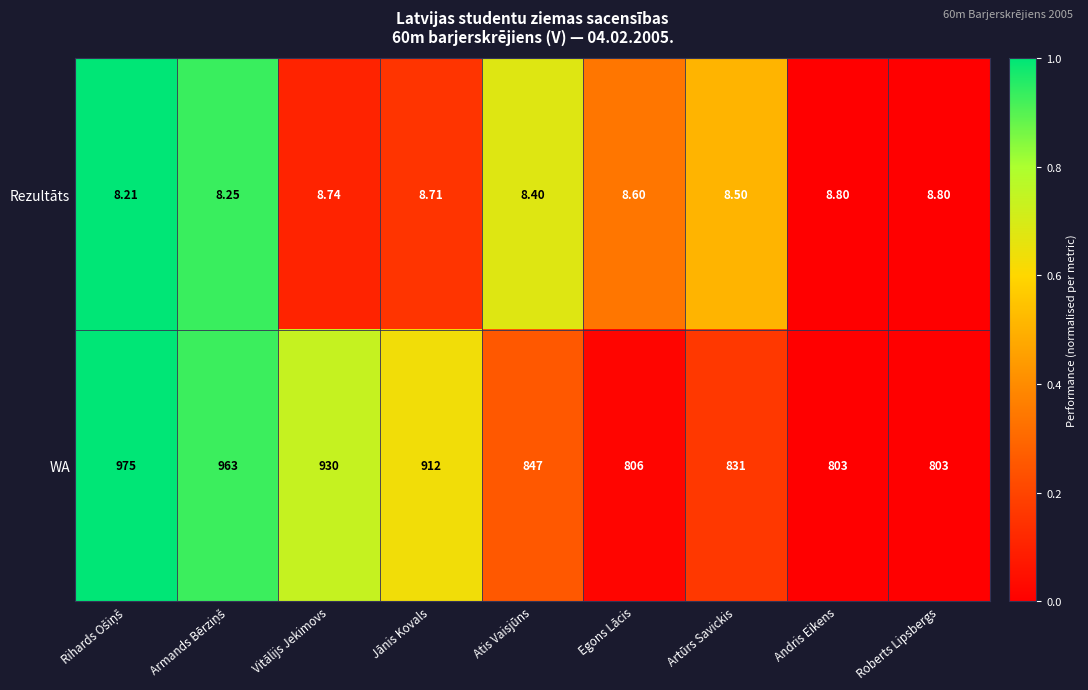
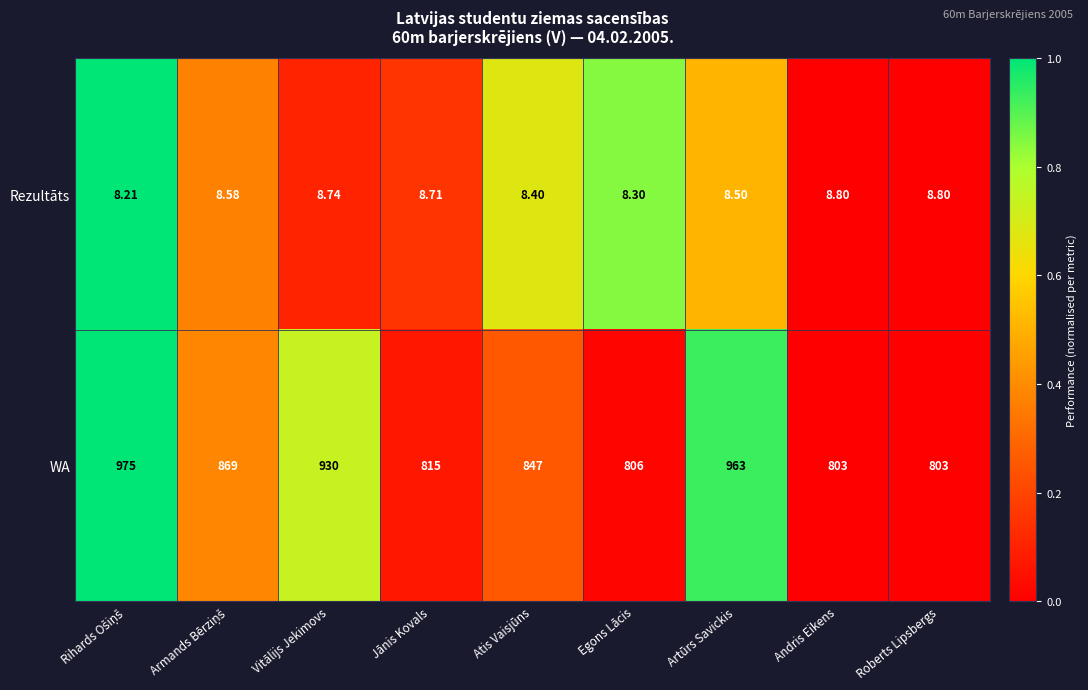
  {
    "Rezultāts": {
      "Rihards Ošiņš": 8.21,
-     "Armands Bērziņš": 8.25,
+     "Armands Bērziņš": 8.58,
      "Vitālijs Jekimovs": 8.74,
      "Jānis Kovals": 8.71,
      "Atis Vaisjūns": 8.40,
-     "Egons Lācis": 8.60,
+     "Egons Lācis": 8.30,
      "Artūrs Savickis": 8.50,
      "Andris Eikens": 8.80,
      "Roberts Lipsbergs": 8.80
    },
    "WA": {
      "Rihards Ošiņš": 975,
-     "Armands Bērziņš": 963,
+     "Armands Bērziņš": 869,
      "Vitālijs Jekimovs": 930,
-     "Jānis Kovals": 912,
+     "Jānis Kovals": 815,
      "Atis Vaisjūns": 847,
      "Egons Lācis": 806,
-     "Artūrs Savickis": 831,
+     "Artūrs Savickis": 963,
      "Andris Eikens": 803,
      "Roberts Lipsbergs": 803
    }
  }
